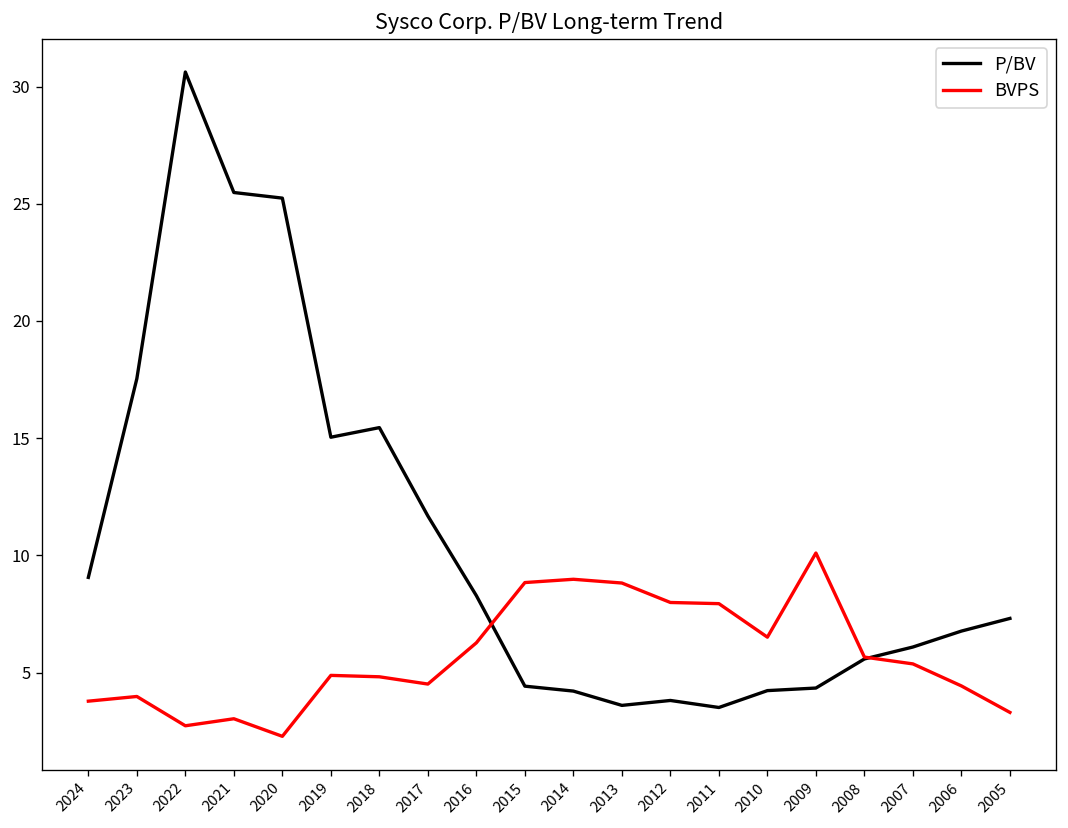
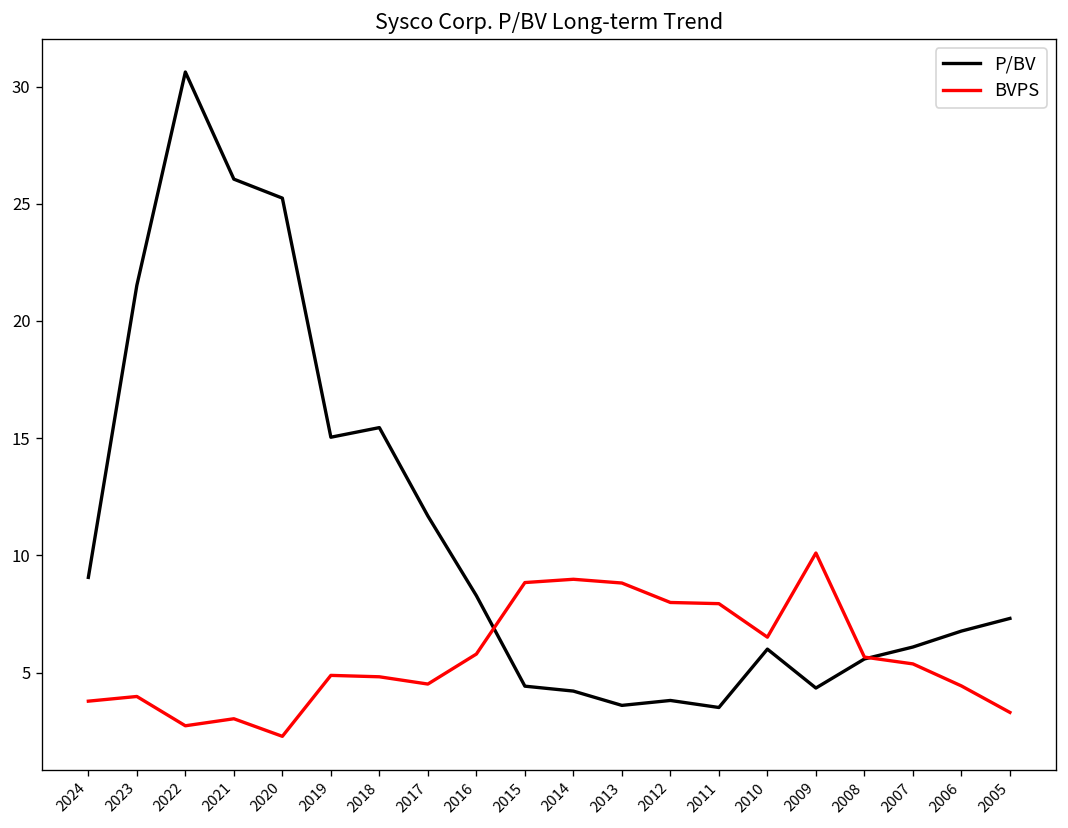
  {
    "P/BV": {
      "2024": 9.1,
-     "2023": 17.5,
+     "2023": 21.5,
      "2022": 30.6,
-     "2021": 25.5,
+     "2021": 26.1,
      "2020": 25.2,
      "2019": 15.0,
      "2018": 15.5,
      "2017": 11.7,
      "2016": 8.3,
      "2015": 4.4,
      "2014": 4.2,
      "2013": 3.6,
      "2012": 3.8,
      "2011": 3.5,
-     "2010": 4.2,
+     "2010": 6.0,
      "2009": 4.3,
      "2007": 6.1,
      "2006": 6.8,
      "2005": 7.3
    },
    "BVPS": {
      "2024": 3.8,
      "2023": 4.0,
      "2022": 2.7,
      "2021": 3.0,
      "2020": 2.3,
      "2019": 4.9,
      "2018": 4.8,
      "2017": 4.5,
-     "2016": 6.3,
+     "2016": 5.8,
      "2015": 8.8,
      "2014": 9.0,
      "2013": 8.8,
      "2012": 8.0,
      "2011": 7.9,
      "2010": 6.5,
      "2009": 10.1,
      "2007": 5.4,
      "2006": 4.4,
      "2005": 3.3
    }
  }
